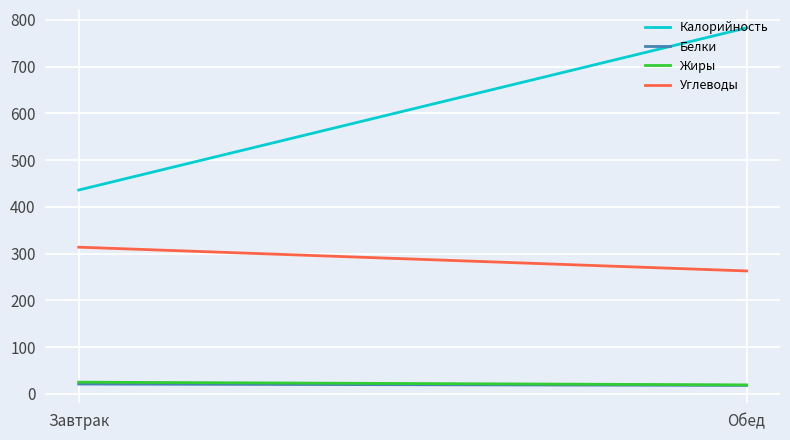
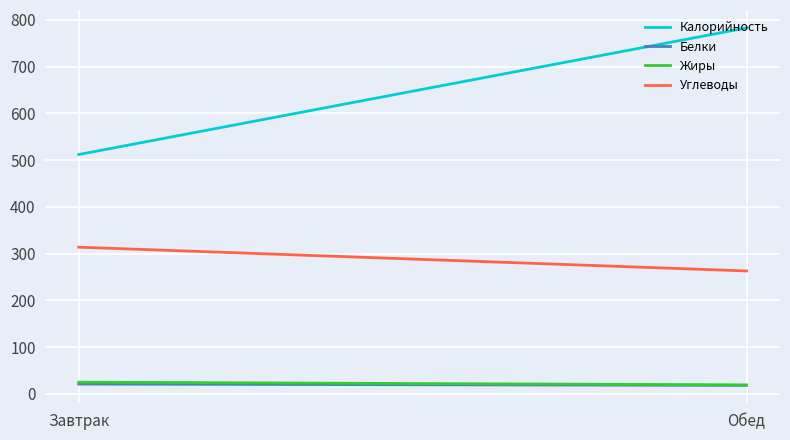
  {
    "Калорийность": {
-     "Завтрак": 440,
+     "Завтрак": 510,
      "Обед": 780
    },
    "Углеводы": {
      "Завтрак": 310,
      "Обед": 260
    }
  }
